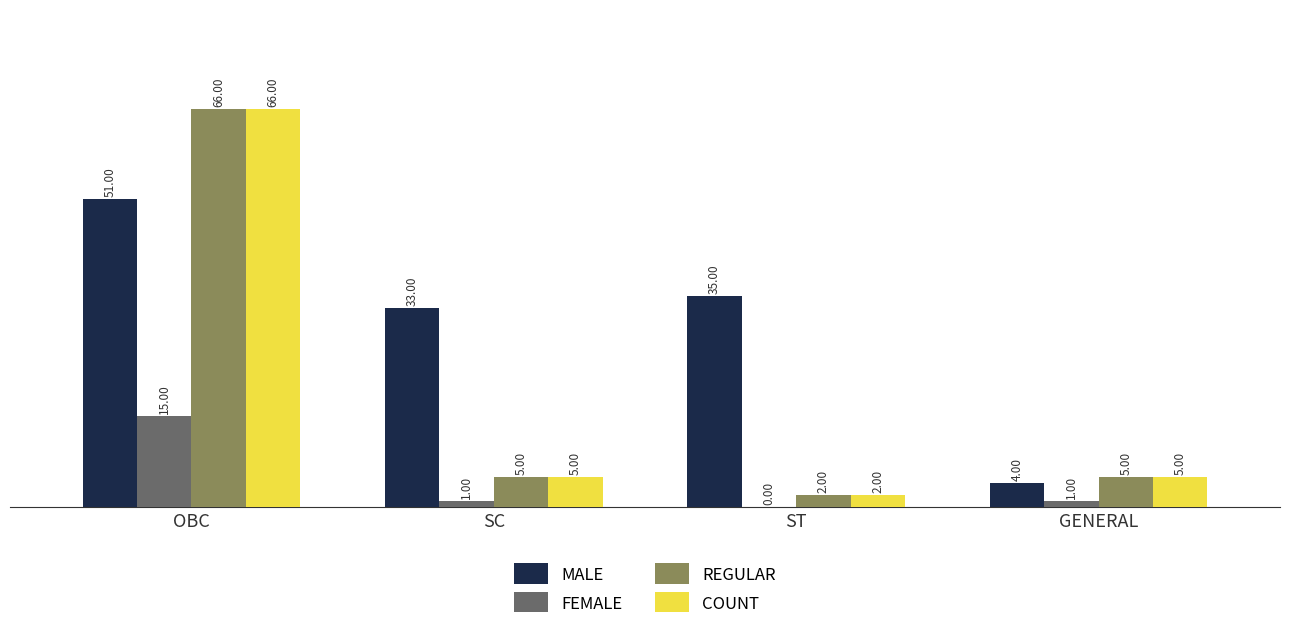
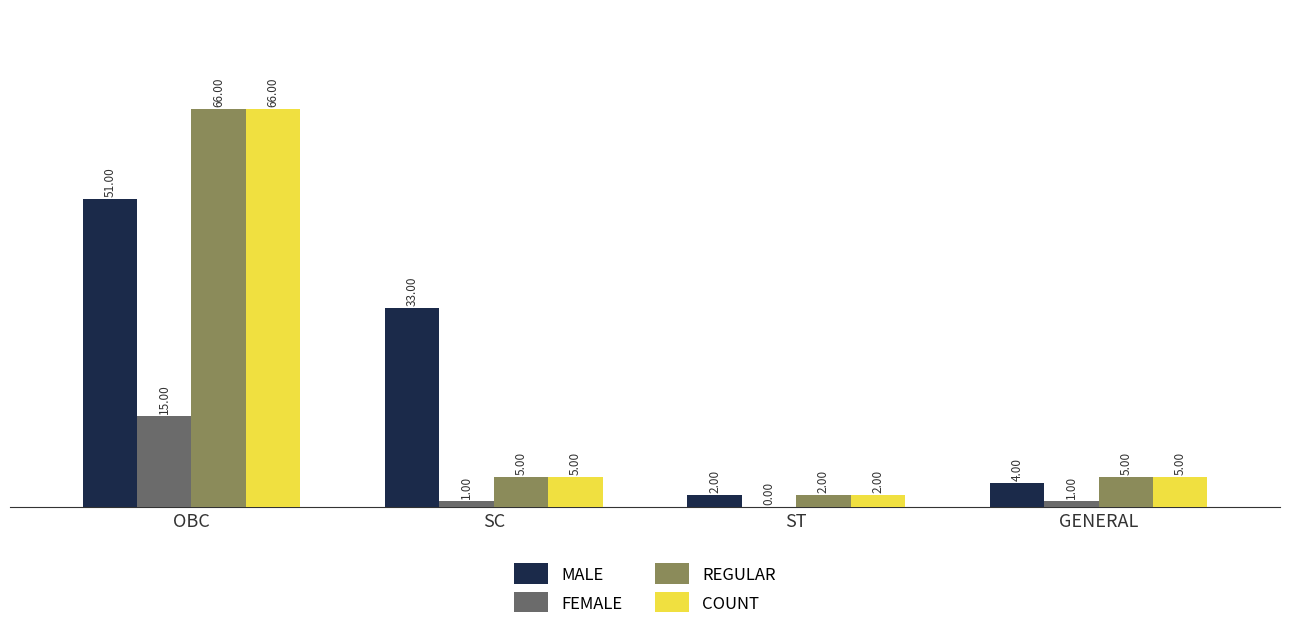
  {
    "MALE": {
      "OBC": 51.00,
      "SC": 33.00,
-     "ST": 35.00,
+     "ST": 2.00,
      "GENERAL": 4.00
    },
    "COUNT": {
      "OBC": 66.00,
      "SC": 5.00,
      "ST": 2.00,
      "GENERAL": 5.00
    }
  }
